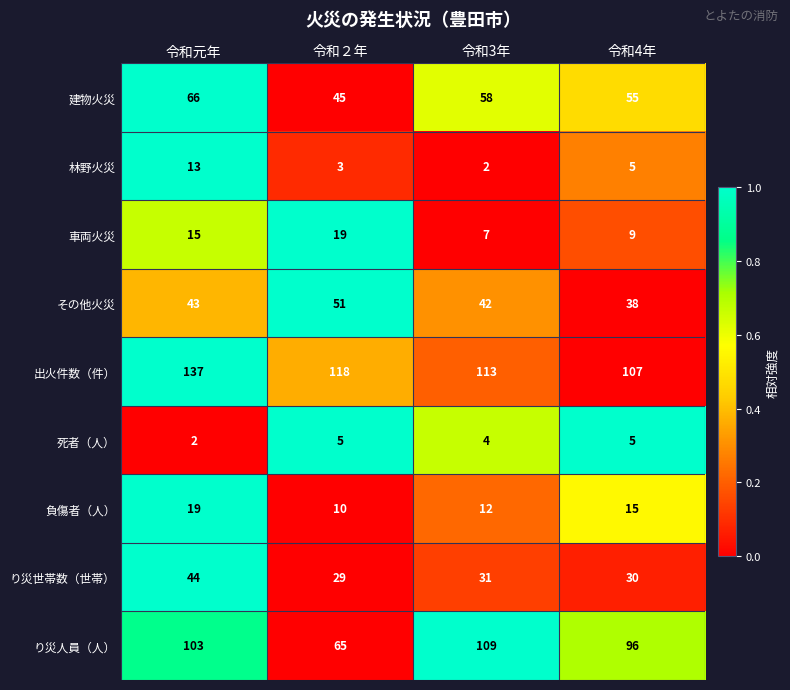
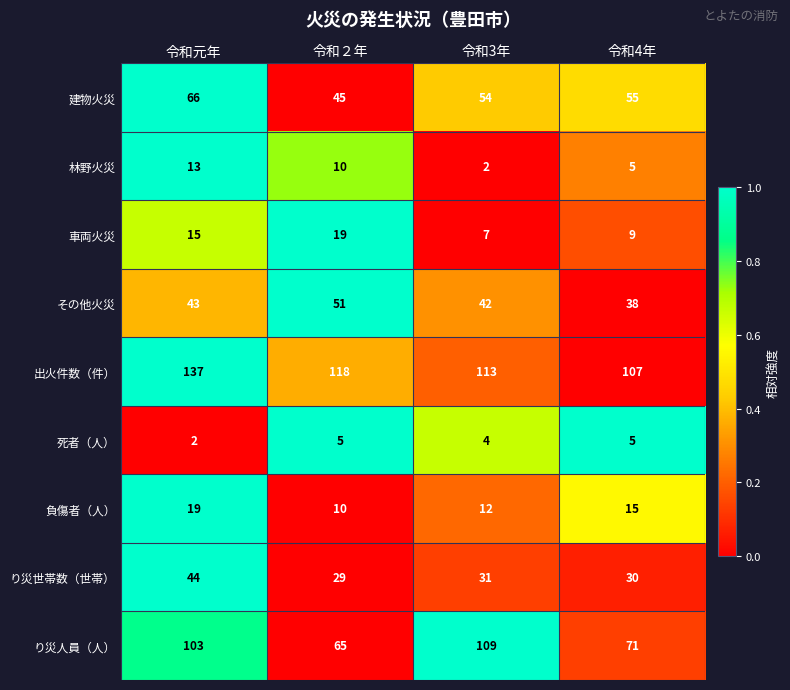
  {
    "建物火災": {
      "令和元年": 66,
      "令和２年": 45,
-     "令和3年": 58,
+     "令和3年": 54,
      "令和4年": 55
    },
    "林野火災": {
      "令和元年": 13,
-     "令和２年": 3,
+     "令和２年": 10,
      "令和3年": 2,
      "令和4年": 5
    },
    "車両火災": {
      "令和元年": 15,
      "令和２年": 19,
      "令和3年": 7,
      "令和4年": 9
    },
    "その他火災": {
      "令和元年": 43,
      "令和２年": 51,
      "令和3年": 42,
      "令和4年": 38
    },
    "出火件数（件）": {
      "令和元年": 137,
      "令和２年": 118,
      "令和3年": 113,
      "令和4年": 107
    },
    "死者（人）": {
      "令和元年": 2,
      "令和２年": 5,
      "令和3年": 4,
      "令和4年": 5
    },
    "負傷者（人）": {
      "令和元年": 19,
      "令和２年": 10,
      "令和3年": 12,
      "令和4年": 15
    },
    "り災世帯数（世帯）": {
      "令和元年": 44,
      "令和２年": 29,
      "令和3年": 31,
      "令和4年": 30
    },
    "り災人員（人）": {
      "令和元年": 103,
      "令和２年": 65,
      "令和3年": 109,
-     "令和4年": 96
+     "令和4年": 71
    }
  }
